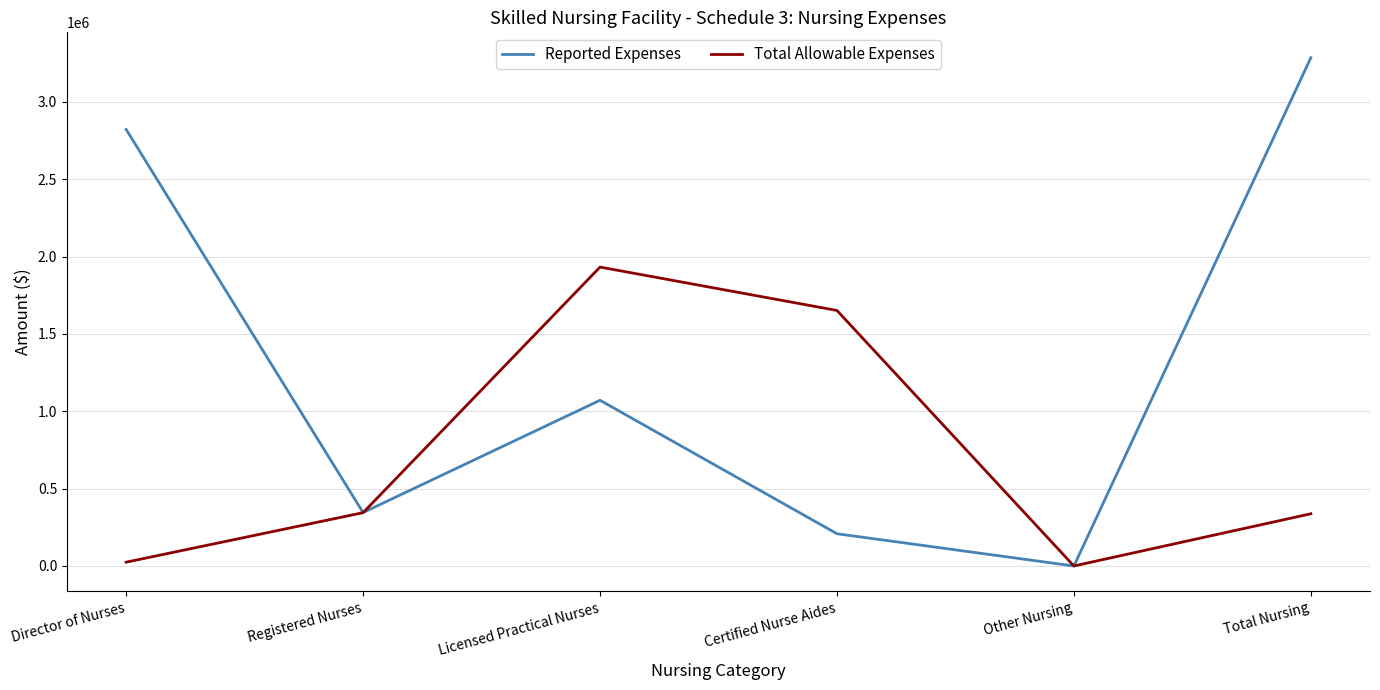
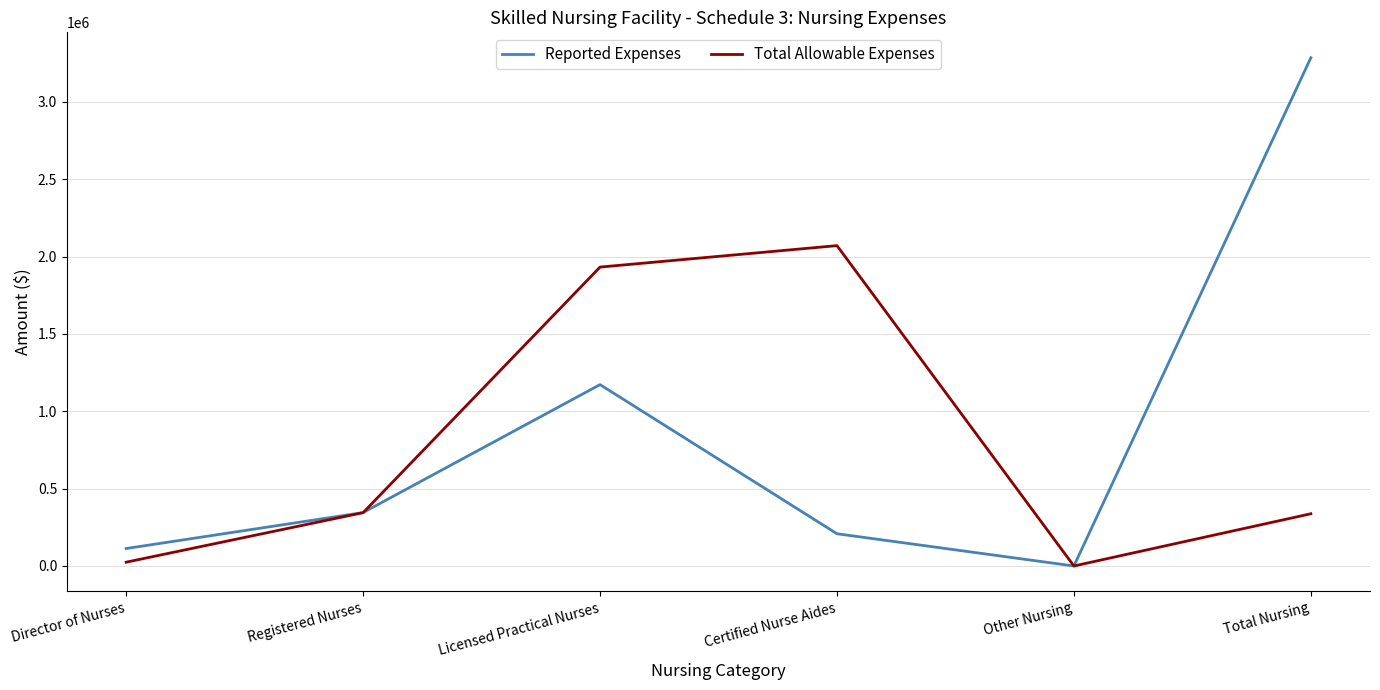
  {
    "Reported Expenses": {
-     "Director of Nurses": 2820000,
-     "Licensed Practical Nurses": 1070000,
+     "Director of Nurses": 110000,
+     "Licensed Practical Nurses": 1170000,
      "Certified Nurse Aides": 210000,
      "Total Nursing": 3290000
    },
    "Total Allowable Expenses": {
      "Director of Nurses": 20000,
      "Licensed Practical Nurses": 1930000,
-     "Certified Nurse Aides": 1650000,
+     "Certified Nurse Aides": 2070000,
      "Total Nursing": 340000
    }
  }
